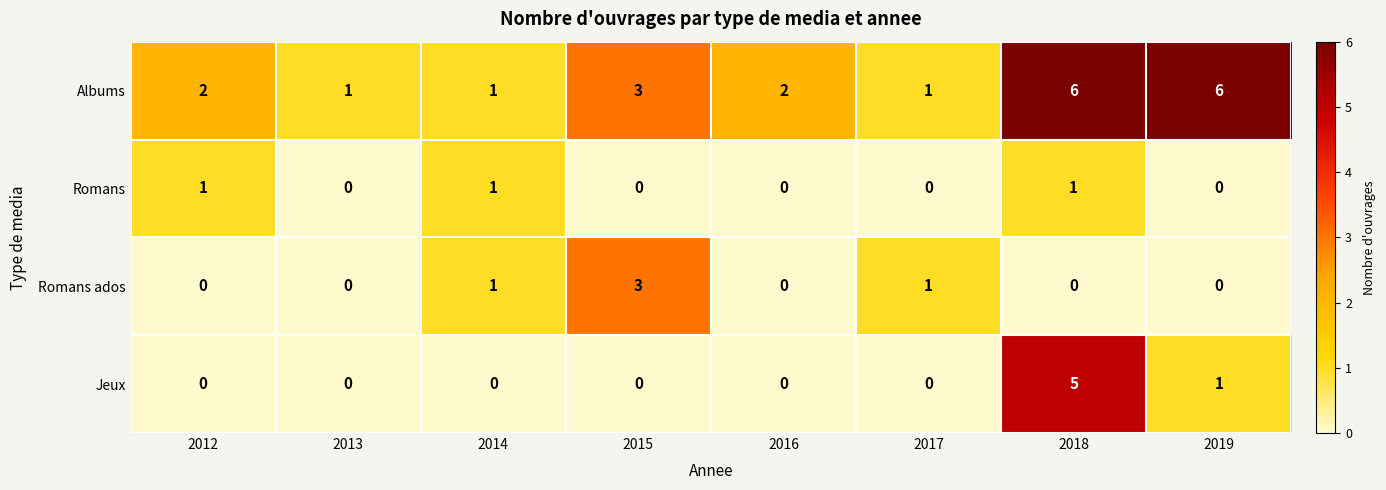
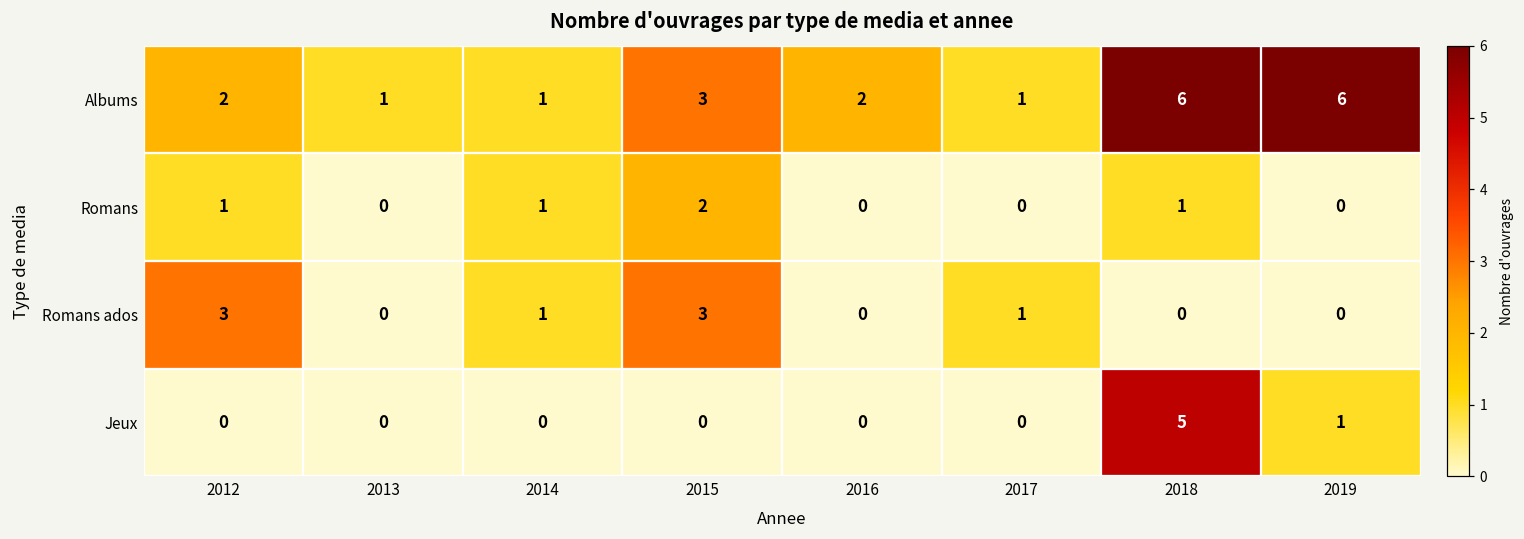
  {
    "Albums": {
      "2012": 2,
      "2013": 1,
      "2014": 1,
      "2015": 3,
      "2016": 2,
      "2017": 1,
      "2018": 6,
      "2019": 6
    },
    "Romans": {
      "2012": 1,
      "2013": 0,
      "2014": 1,
-     "2015": 0,
+     "2015": 2,
      "2016": 0,
      "2017": 0,
      "2018": 1,
      "2019": 0
    },
    "Romans ados": {
-     "2012": 0,
+     "2012": 3,
      "2013": 0,
      "2014": 1,
      "2015": 3,
      "2016": 0,
      "2017": 1,
      "2018": 0,
      "2019": 0
    },
    "Jeux": {
      "2012": 0,
      "2013": 0,
      "2014": 0,
      "2015": 0,
      "2016": 0,
      "2017": 0,
      "2018": 5,
      "2019": 1
    }
  }
